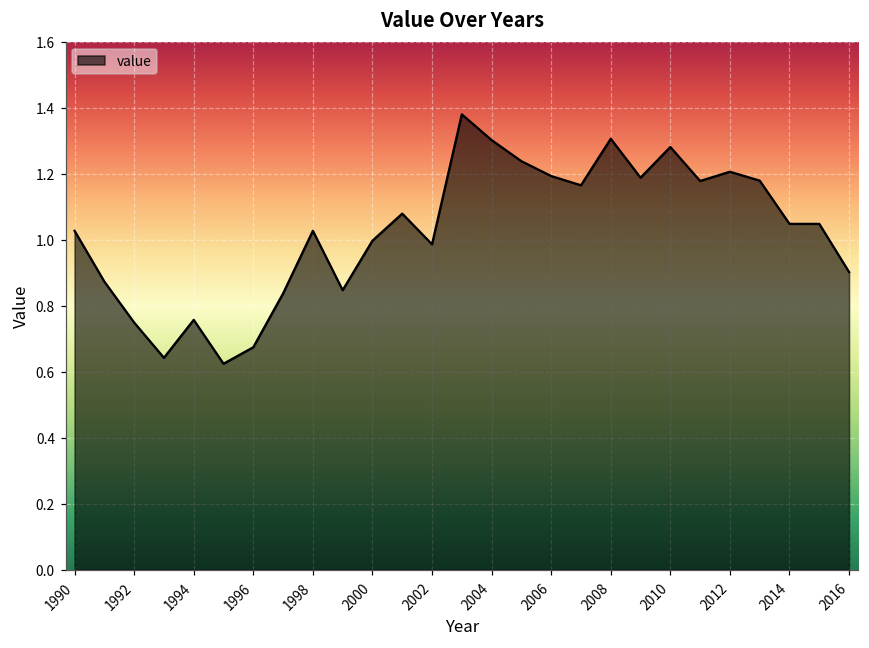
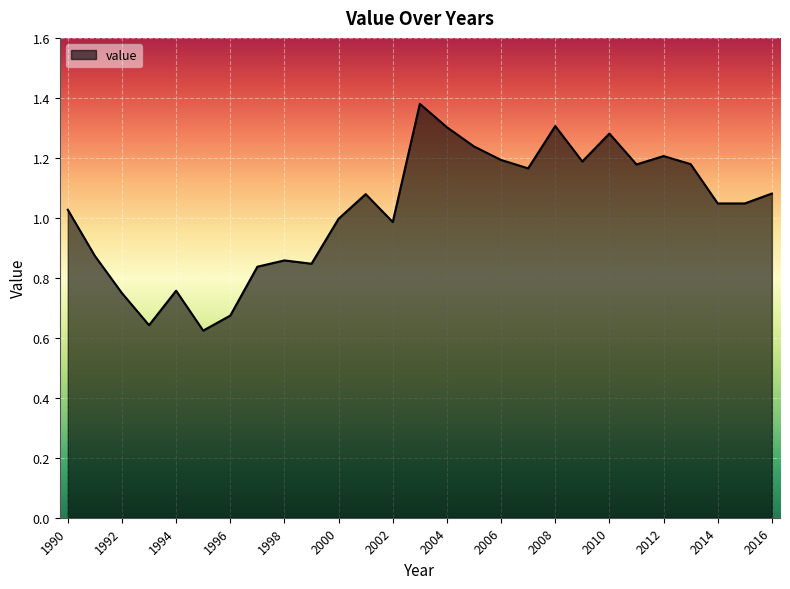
  {
    "1990": 1.03,
    "1992": 0.75,
    "1994": 0.76,
    "1996": 0.67,
-   "1998": 1.03,
+   "1998": 0.86,
    "2000": 1.00,
    "2002": 0.99,
    "2004": 1.30,
    "2006": 1.19,
    "2008": 1.31,
    "2010": 1.28,
    "2012": 1.21,
    "2014": 1.05,
-   "2016": 0.90
+   "2016": 1.08
  }
